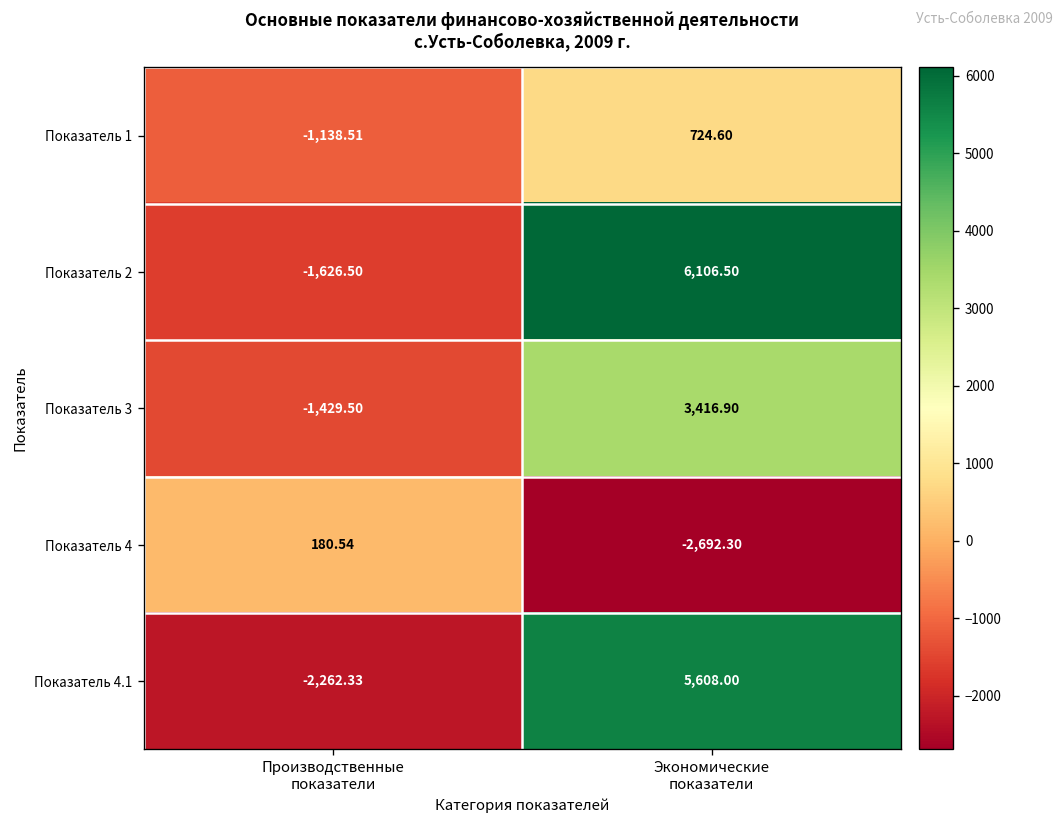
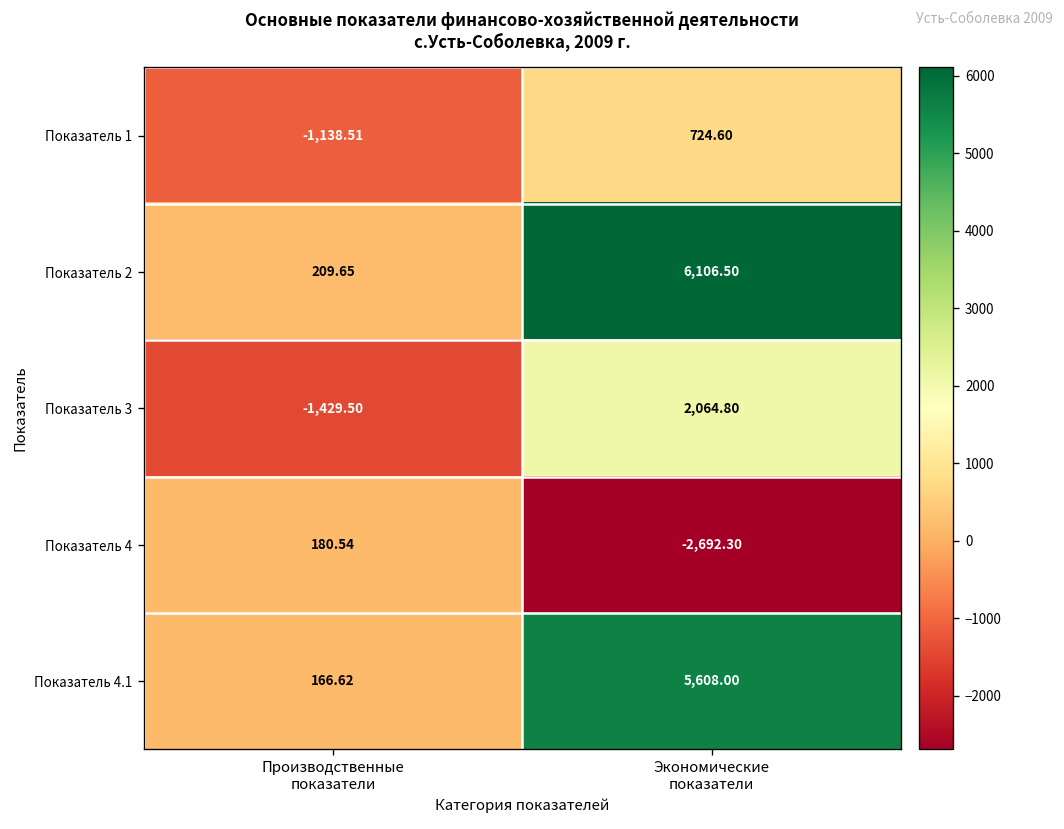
  {
    "Показатель 1": {
      "Производственные показатели": "-1,138.51",
      "Экономические показатели": "724.60"
    },
    "Показатель 2": {
-     "Производственные показатели": "-1,626.50",
+     "Производственные показатели": "209.65",
      "Экономические показатели": "6,106.50"
    },
    "Показатель 3": {
      "Производственные показатели": "-1,429.50",
-     "Экономические показатели": "3,416.90"
+     "Экономические показатели": "2,064.80"
    },
    "Показатель 4": {
      "Производственные показатели": "180.54",
      "Экономические показатели": "-2,692.30"
    },
    "Показатель 4.1": {
-     "Производственные показатели": "-2,262.33",
+     "Производственные показатели": "166.62",
      "Экономические показатели": "5,608.00"
    }
  }
